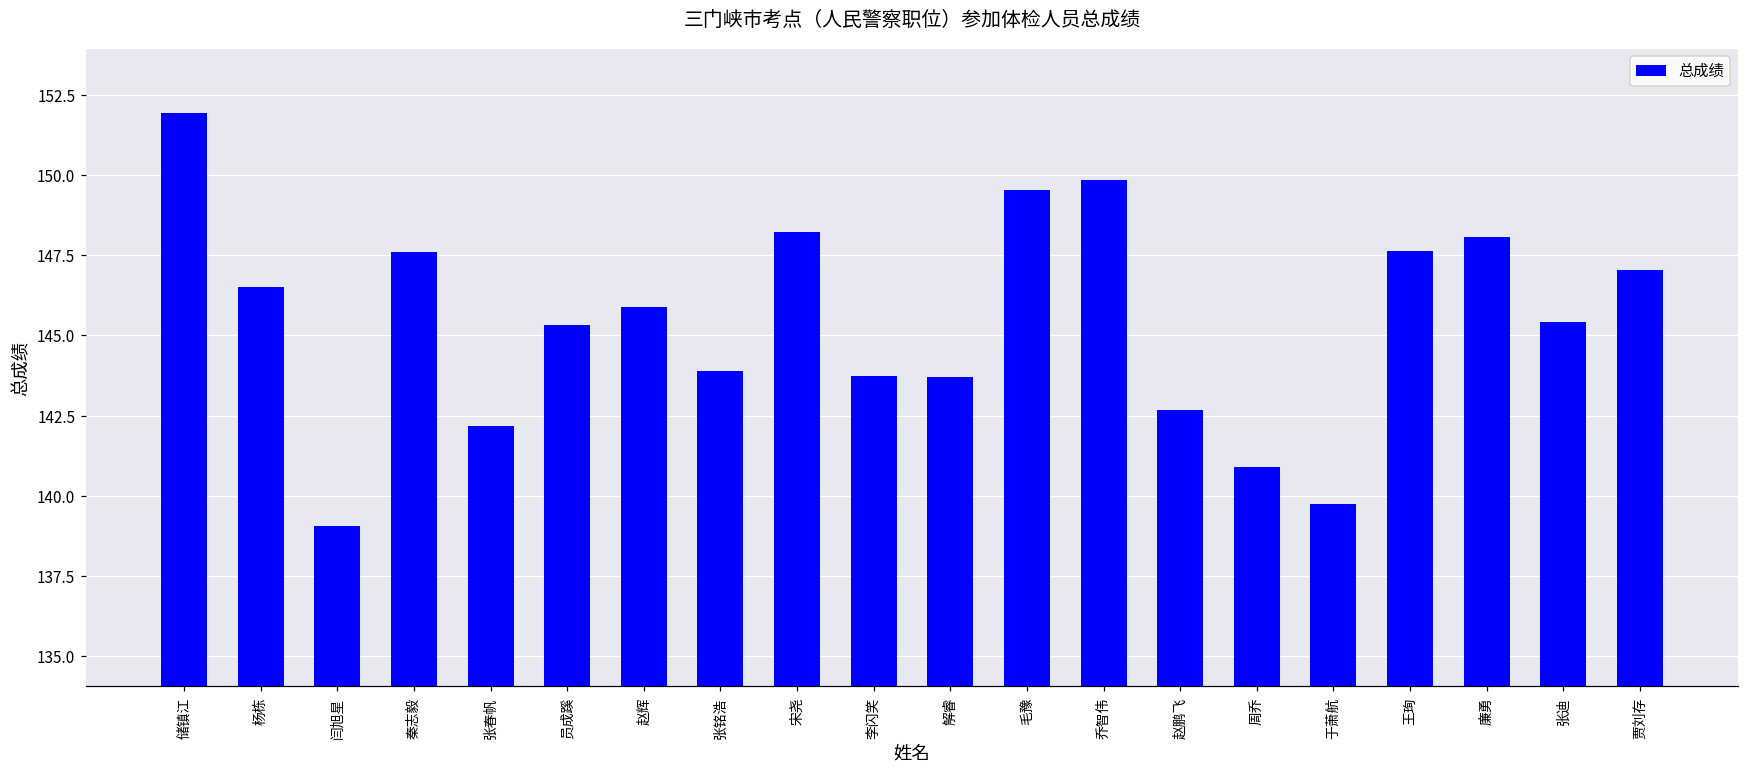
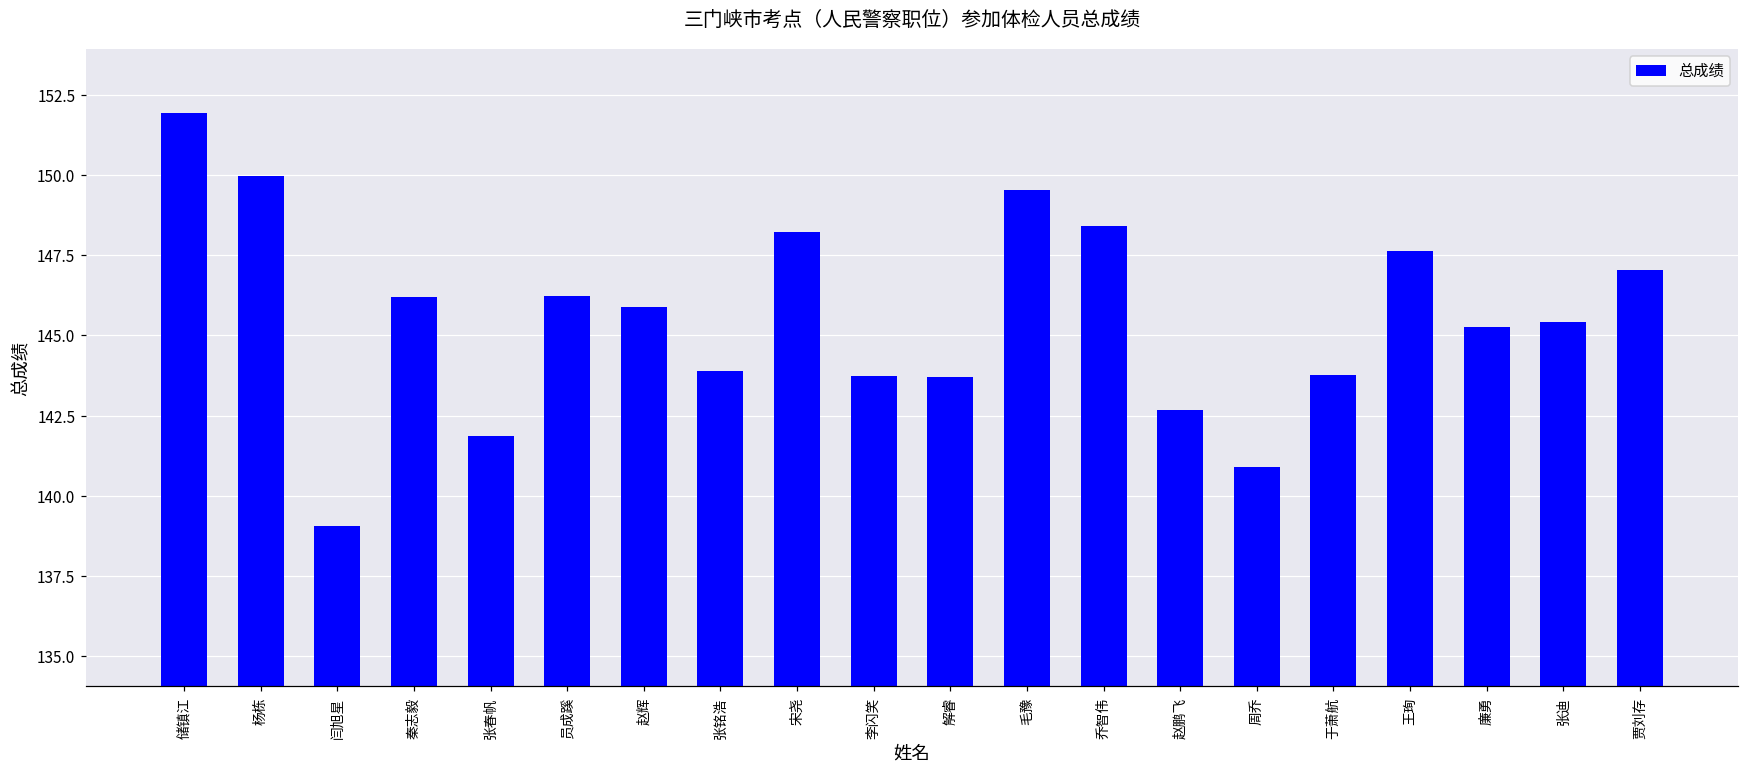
  {
    "储镇江": 151.9,
-   "杨栋": 146.5,
+   "杨栋": 150.0,
    "闫旭星": 139.1,
-   "秦志毅": 147.6,
-   "张春帆": 142.2,
-   "员成蹊": 145.3,
+   "秦志毅": 146.2,
+   "张春帆": 141.9,
+   "员成蹊": 146.2,
    "赵辉": 145.9,
    "张铭浩": 143.9,
    "宋尧": 148.2,
    "李闪笑": 143.7,
    "解睿": 143.7,
    "毛豫": 149.5,
-   "乔智伟": 149.8,
+   "乔智伟": 148.4,
    "赵鹏飞": 142.7,
    "周乔": 140.9,
-   "于萧航": 139.7,
+   "于萧航": 143.8,
    "王珣": 147.6,
-   "廉勇": 148.1,
+   "廉勇": 145.3,
    "张迪": 145.4,
    "贾刘存": 147.1
  }
